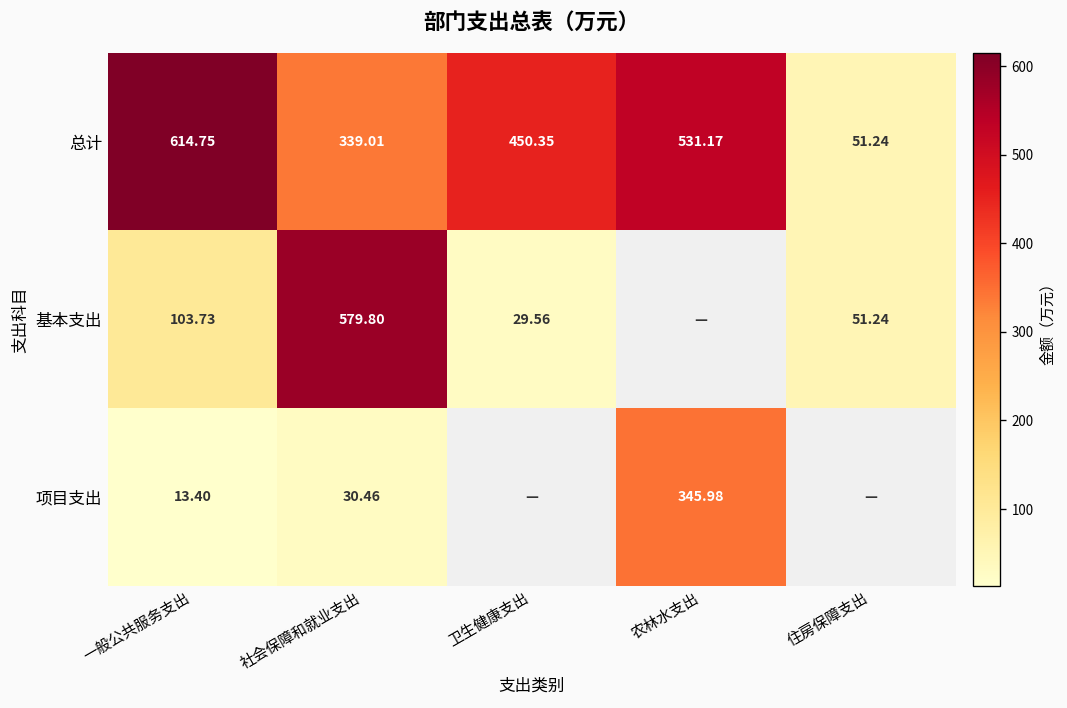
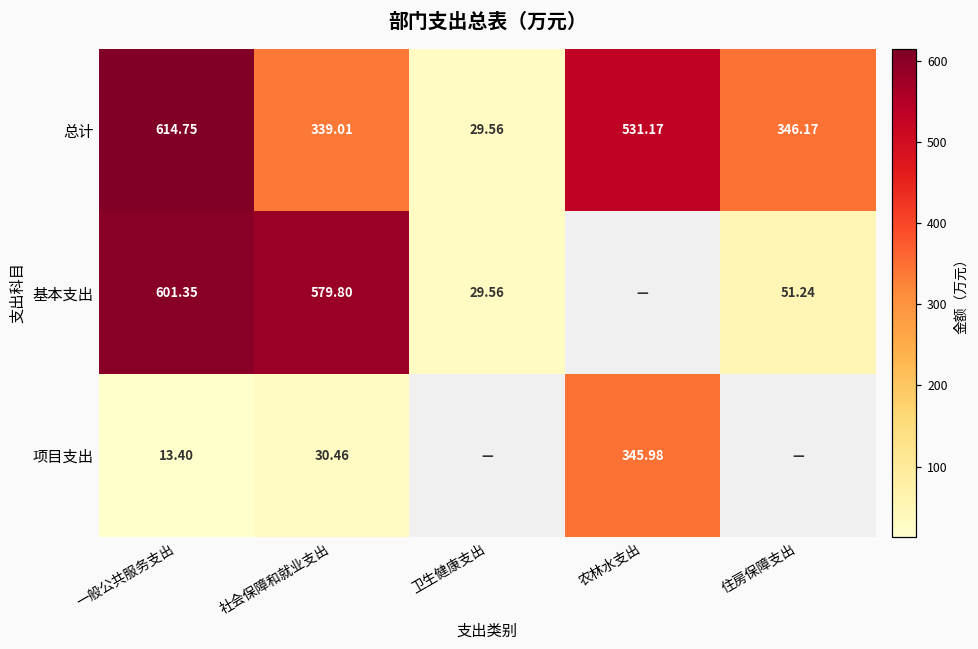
  {
    "总计": {
      "一般公共服务支出": 614.75,
      "社会保障和就业支出": 339.01,
-     "卫生健康支出": 450.35,
+     "卫生健康支出": 29.56,
      "农林水支出": 531.17,
-     "住房保障支出": 51.24
+     "住房保障支出": 346.17
    },
    "基本支出": {
-     "一般公共服务支出": 103.73,
+     "一般公共服务支出": 601.35,
      "社会保障和就业支出": 579.80,
      "卫生健康支出": 29.56,
      "住房保障支出": 51.24
    },
    "项目支出": {
      "一般公共服务支出": 13.40,
      "社会保障和就业支出": 30.46,
      "农林水支出": 345.98
    }
  }
